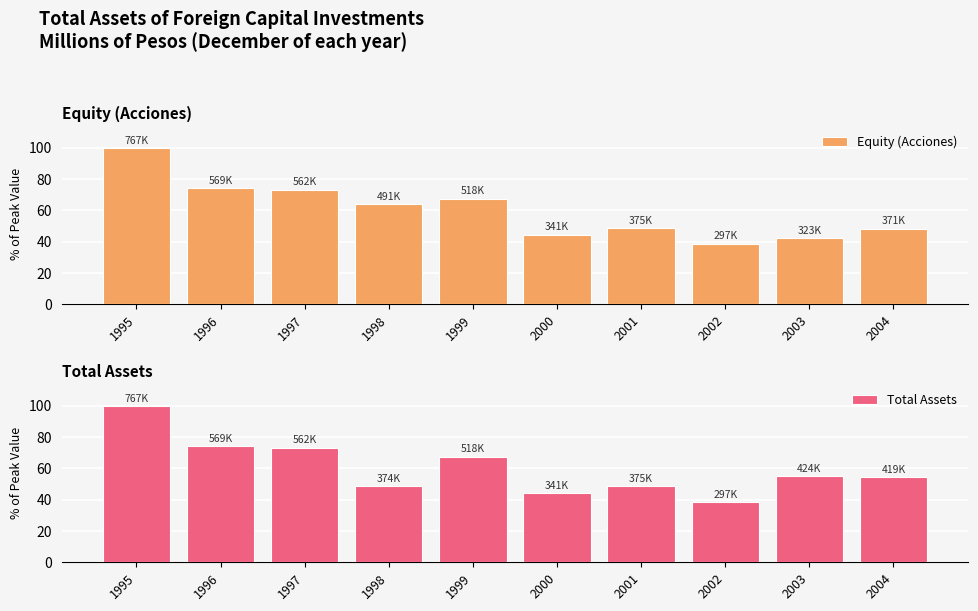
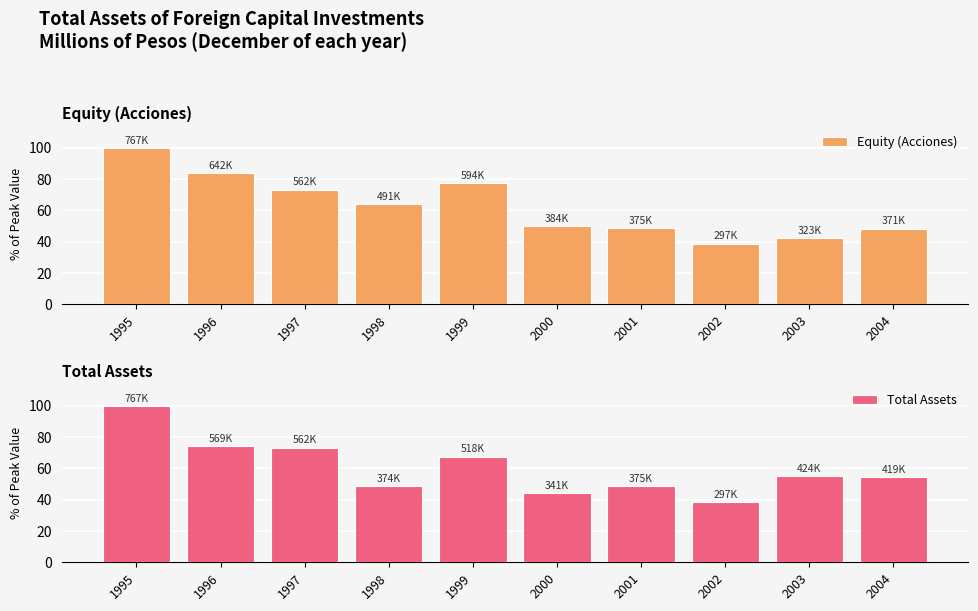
  {
    "Equity (Acciones)": {
-     "1996": "569K",
-     "1999": "518K",
-     "2000": "341K"
+     "1996": "642K",
+     "1999": "594K",
+     "2000": "384K"
    }
  }
